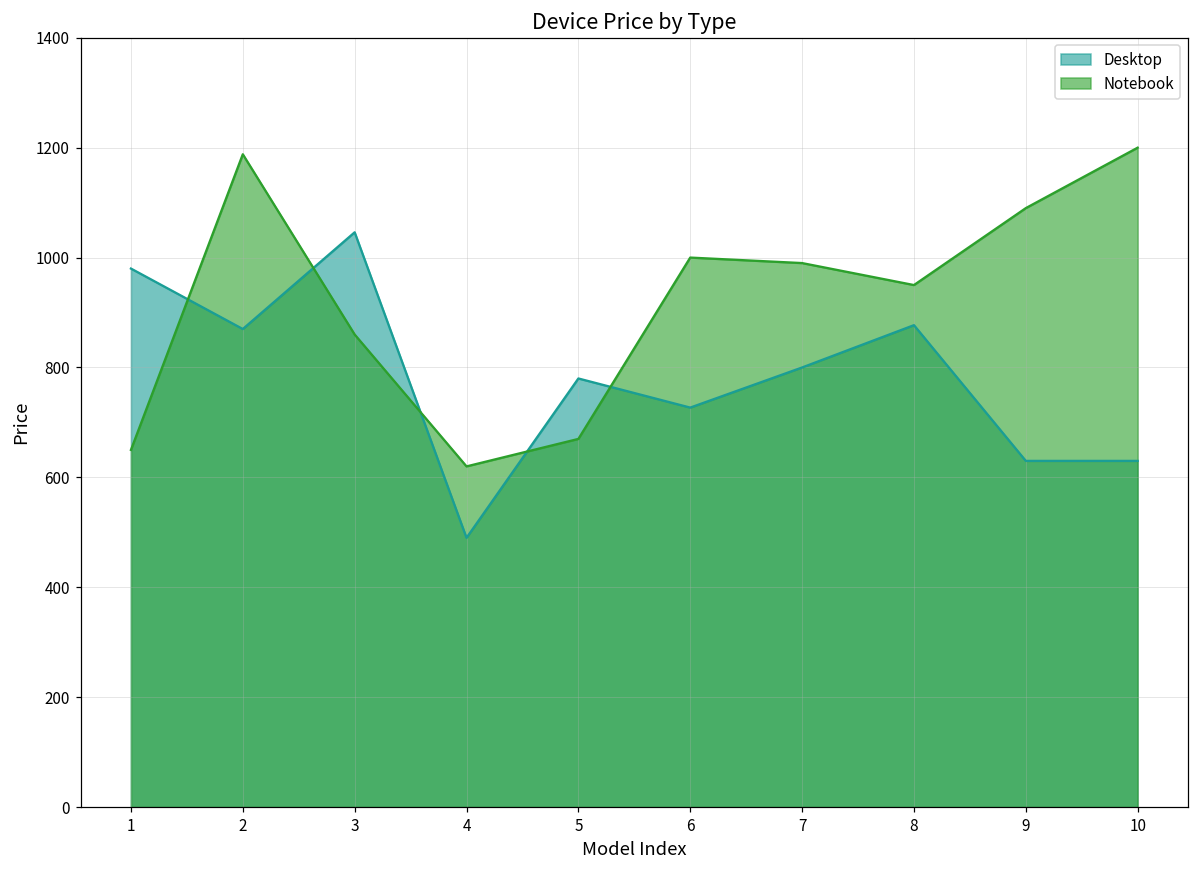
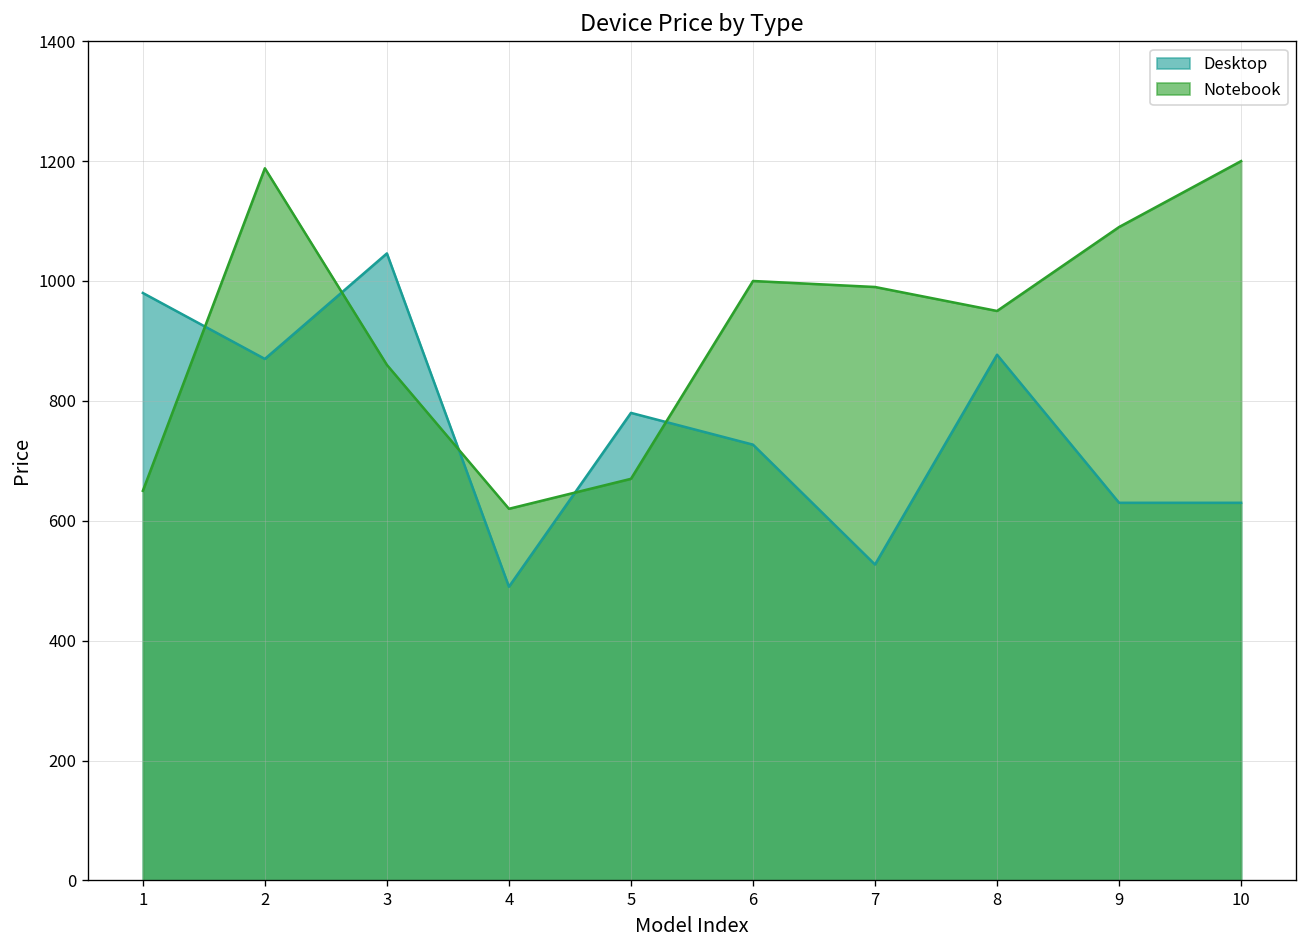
  {
    "Desktop": {
      "1": 980,
      "2": 870,
      "3": 1050,
      "4": 490,
      "5": 780,
      "6": 730,
-     "7": 800,
+     "7": 530,
      "8": 880,
      "9": 630,
      "10": 630
    },
    "Notebook": {
      "1": 650,
      "2": 1190,
      "3": 860,
      "4": 620,
      "5": 670,
      "6": 1000,
      "7": 990,
      "8": 950,
      "9": 1090,
      "10": 1200
    }
  }
